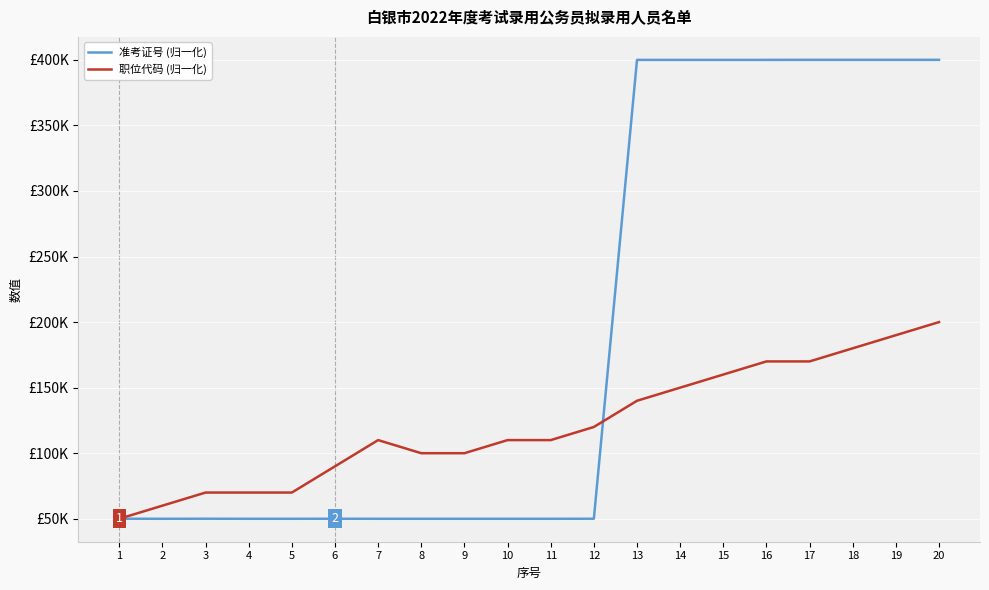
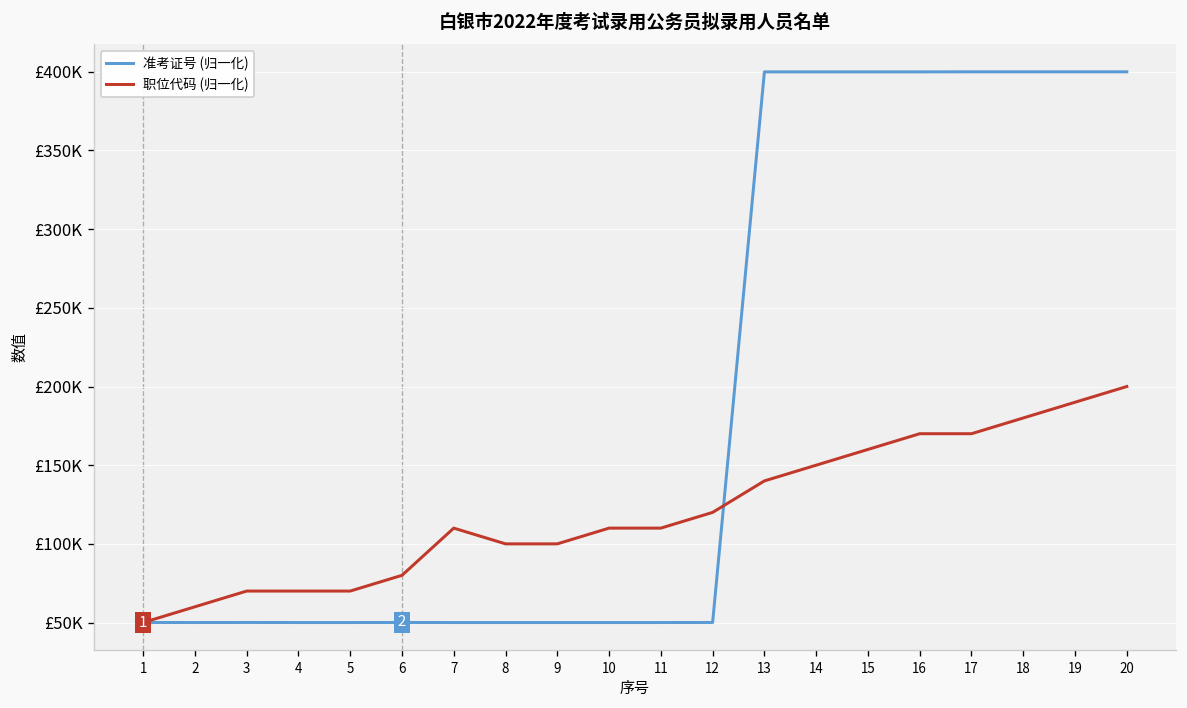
  {
    "准考证号 (归一化)": {
      "2": "£50000",
      "3": "£50000",
      "4": "£50000",
      "5": "£50000",
      "7": "£50000",
      "8": "£50000",
      "9": "£50000",
      "10": "£50000",
      "11": "£50000",
      "12": "£50000",
      "13": "£400000",
      "14": "£400000",
      "15": "£400000",
      "16": "£400000",
      "17": "£400000",
      "18": "£400000",
      "19": "£400000",
      "20": "£400000"
    },
    "职位代码 (归一化)": {
      "2": "£60000",
      "3": "£70000",
      "4": "£70000",
      "5": "£70000",
-     "6": "£90000",
+     "6": "£80000",
      "7": "£110000",
      "8": "£100000",
      "9": "£100000",
      "10": "£110000",
      "11": "£110000",
      "12": "£120000",
      "13": "£140000",
      "14": "£150000",
      "15": "£160000",
      "16": "£170000",
      "17": "£170000",
      "18": "£180000",
      "19": "£190000",
      "20": "£200000"
    }
  }
